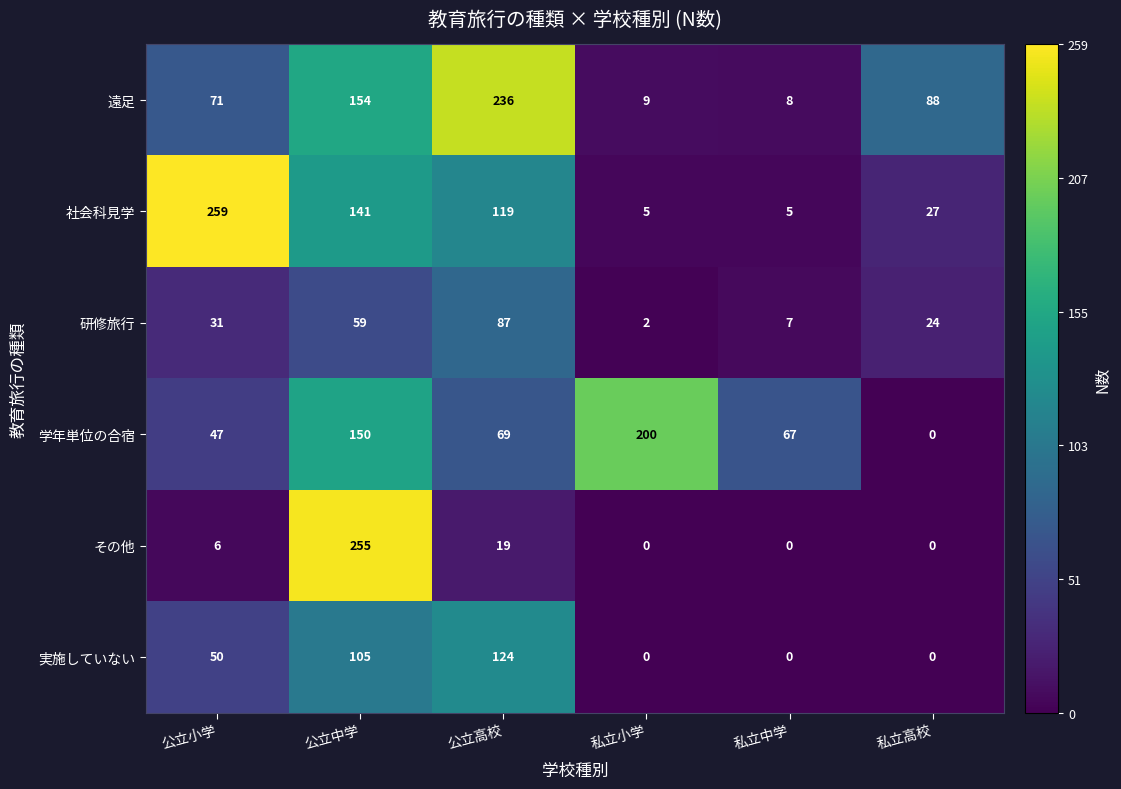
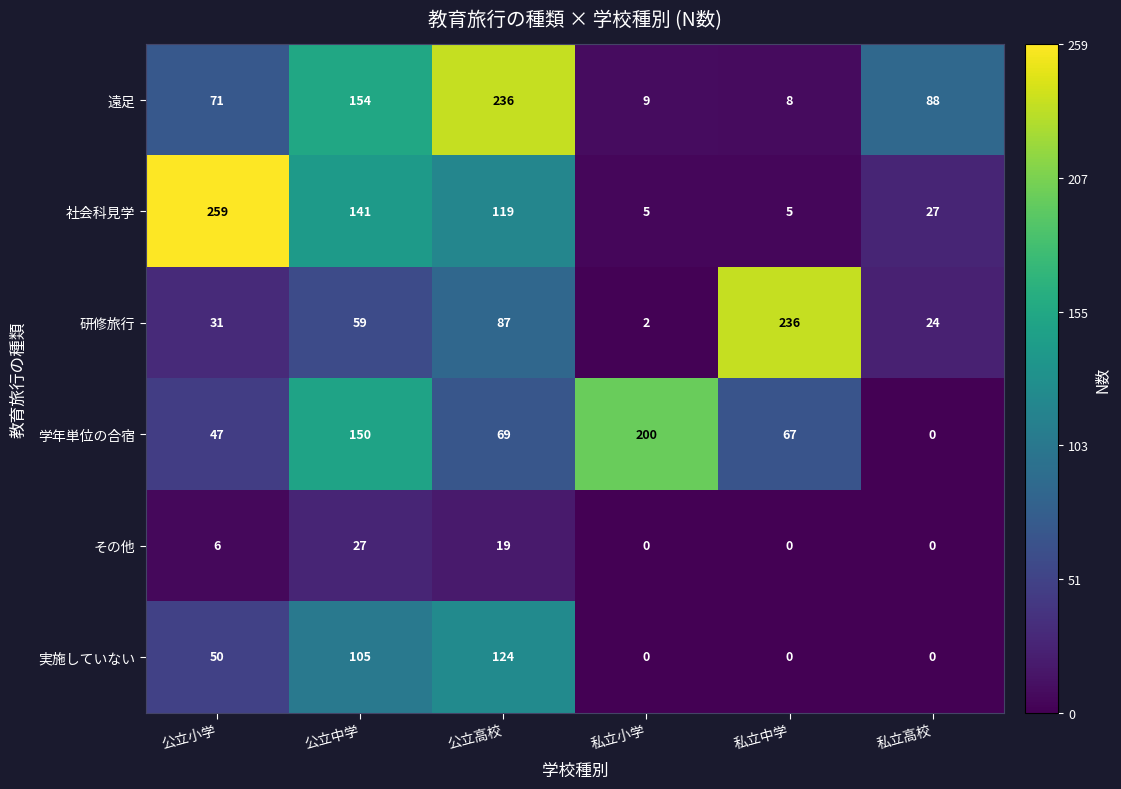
  {
    "遠足": {
      "公立小学": 71,
      "公立中学": 154,
      "公立高校": 236,
      "私立小学": 9,
      "私立中学": 8,
      "私立高校": 88
    },
    "社会科見学": {
      "公立小学": 259,
      "公立中学": 141,
      "公立高校": 119,
      "私立小学": 5,
      "私立中学": 5,
      "私立高校": 27
    },
    "研修旅行": {
      "公立小学": 31,
      "公立中学": 59,
      "公立高校": 87,
      "私立小学": 2,
-     "私立中学": 7,
+     "私立中学": 236,
      "私立高校": 24
    },
    "学年単位の合宿": {
      "公立小学": 47,
      "公立中学": 150,
      "公立高校": 69,
      "私立小学": 200,
      "私立中学": 67,
      "私立高校": 0
    },
    "その他": {
      "公立小学": 6,
-     "公立中学": 255,
+     "公立中学": 27,
      "公立高校": 19,
      "私立小学": 0,
      "私立中学": 0,
      "私立高校": 0
    },
    "実施していない": {
      "公立小学": 50,
      "公立中学": 105,
      "公立高校": 124,
      "私立小学": 0,
      "私立中学": 0,
      "私立高校": 0
    }
  }
